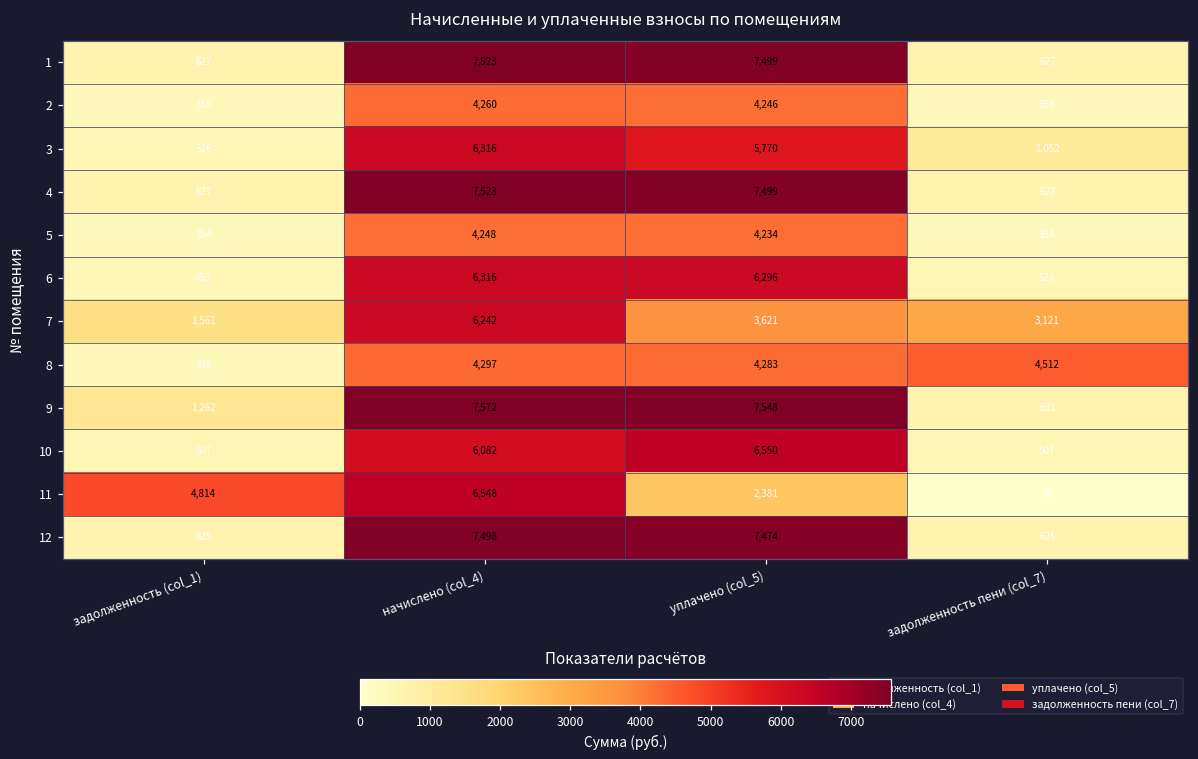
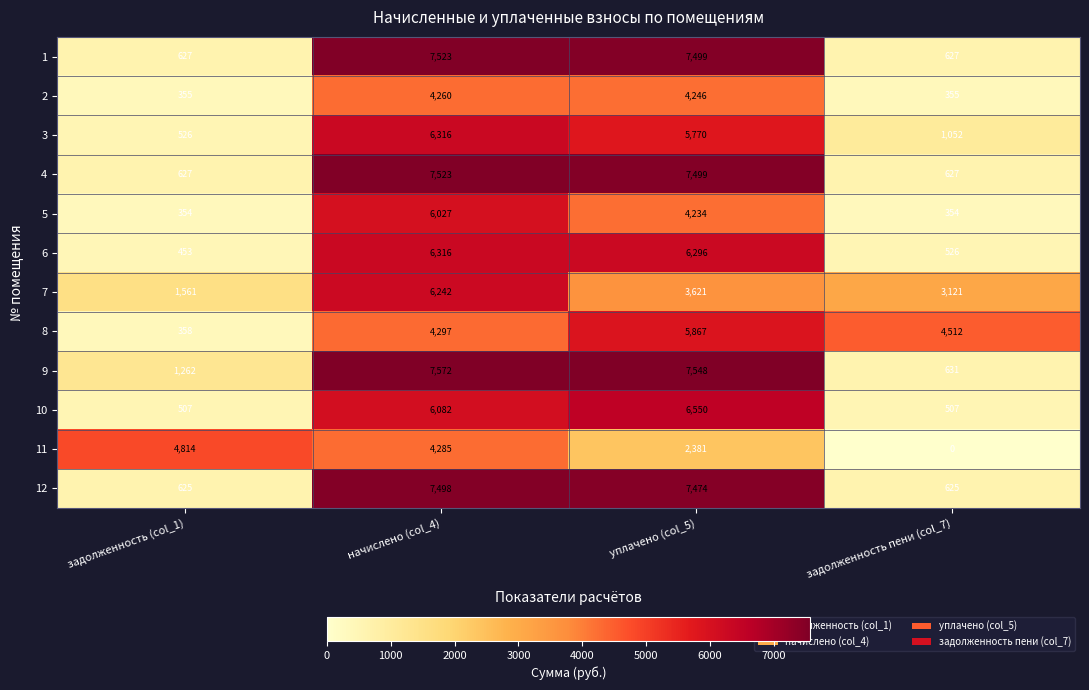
  {
    "1": {
      "задолженность (col_1)": "627",
      "начислено (col_4)": "7,523",
      "уплачено (col_5)": "7,499",
      "задолженность пени (col_7)": "627"
    },
    "2": {
      "задолженность (col_1)": "355",
      "начислено (col_4)": "4,260",
      "уплачено (col_5)": "4,246",
      "задолженность пени (col_7)": "355"
    },
    "3": {
      "задолженность (col_1)": "526",
      "начислено (col_4)": "6,316",
      "уплачено (col_5)": "5,770",
      "задолженность пени (col_7)": "1,052"
    },
    "4": {
      "задолженность (col_1)": "627",
      "начислено (col_4)": "7,523",
      "уплачено (col_5)": "7,499",
      "задолженность пени (col_7)": "627"
    },
    "5": {
      "задолженность (col_1)": "354",
-     "начислено (col_4)": "4,248",
+     "начислено (col_4)": "6,027",
      "уплачено (col_5)": "4,234",
      "задолженность пени (col_7)": "354"
    },
    "6": {
      "задолженность (col_1)": "453",
      "начислено (col_4)": "6,316",
      "уплачено (col_5)": "6,296",
      "задолженность пени (col_7)": "526"
    },
    "7": {
      "задолженность (col_1)": "1,561",
      "начислено (col_4)": "6,242",
      "уплачено (col_5)": "3,621",
      "задолженность пени (col_7)": "3,121"
    },
    "8": {
      "задолженность (col_1)": "358",
      "начислено (col_4)": "4,297",
-     "уплачено (col_5)": "4,283",
+     "уплачено (col_5)": "5,867",
      "задолженность пени (col_7)": "4,512"
    },
    "9": {
      "задолженность (col_1)": "1,262",
      "начислено (col_4)": "7,572",
      "уплачено (col_5)": "7,548",
      "задолженность пени (col_7)": "631"
    },
    "10": {
      "задолженность (col_1)": "507",
      "начислено (col_4)": "6,082",
      "уплачено (col_5)": "6,550",
      "задолженность пени (col_7)": "507"
    },
    "11": {
      "задолженность (col_1)": "4,814",
-     "начислено (col_4)": "6,548",
+     "начислено (col_4)": "4,285",
      "уплачено (col_5)": "2,381"
    },
    "12": {
      "задолженность (col_1)": "625",
      "начислено (col_4)": "7,498",
      "уплачено (col_5)": "7,474",
      "задолженность пени (col_7)": "625"
    }
  }
